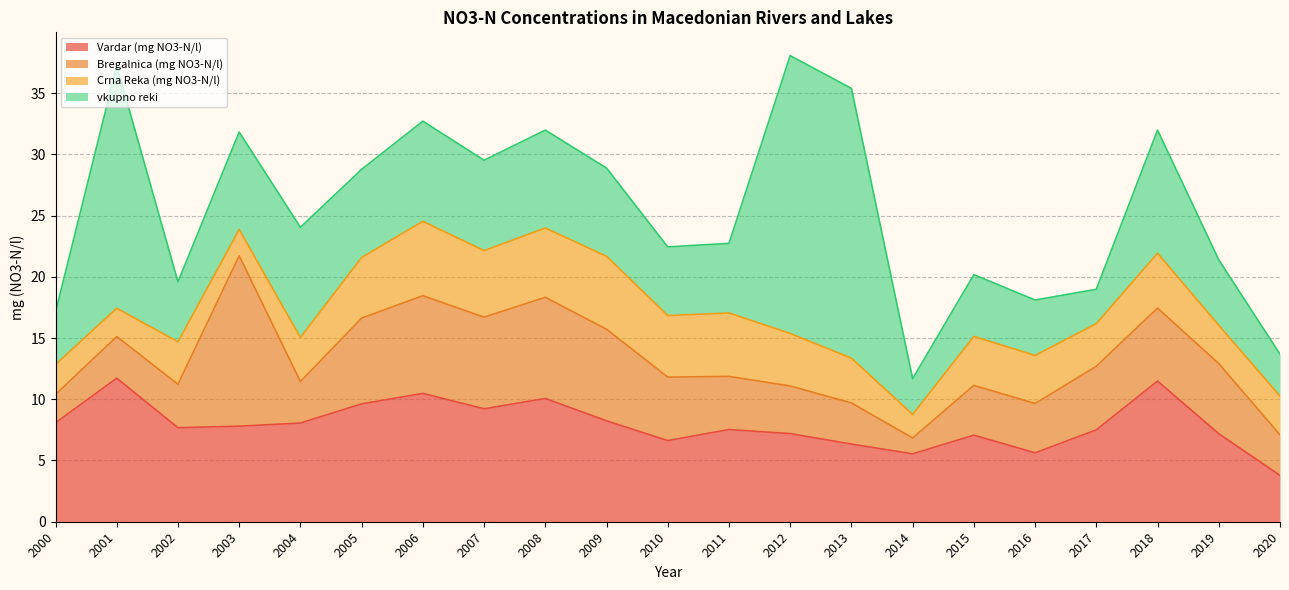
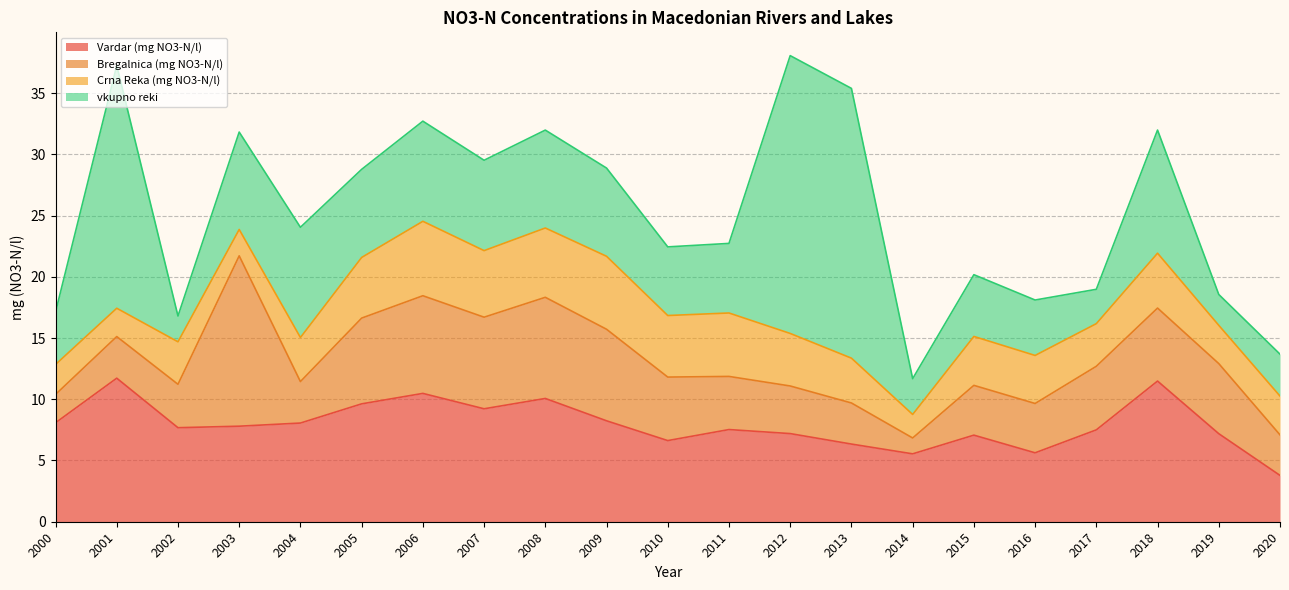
  {
    "vkupno reki": {
      "2000": 4.3,
-     "2002": 4.9,
+     "2002": 2.1,
      "2003": 8.0,
      "2004": 9.0,
      "2005": 7.2,
      "2006": 8.2,
      "2007": 7.4,
      "2008": 8.0,
      "2009": 7.2,
      "2010": 5.6,
      "2011": 5.7,
      "2012": 22.7,
      "2013": 22.0,
      "2014": 2.9,
      "2015": 5.0,
      "2016": 4.5,
      "2017": 2.8,
      "2018": 10.1,
-     "2019": 5.3,
+     "2019": 2.5,
      "2020": 3.4
    }
  }
